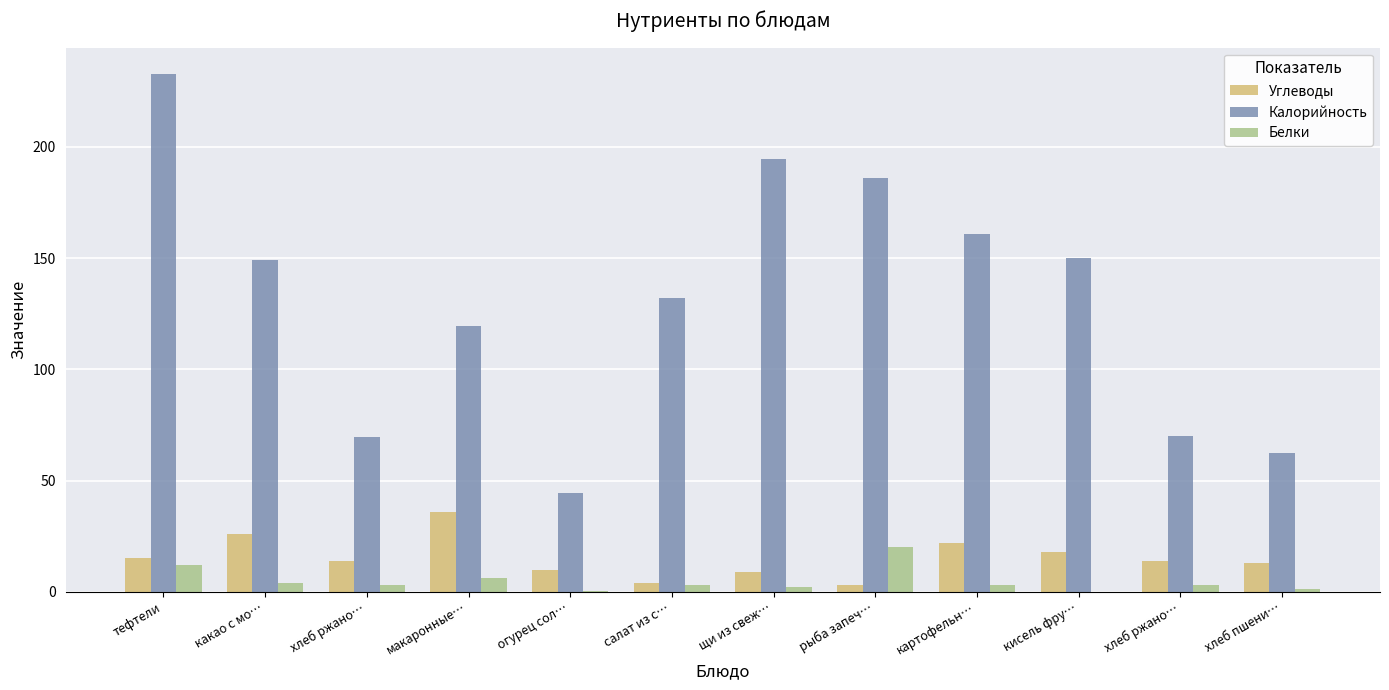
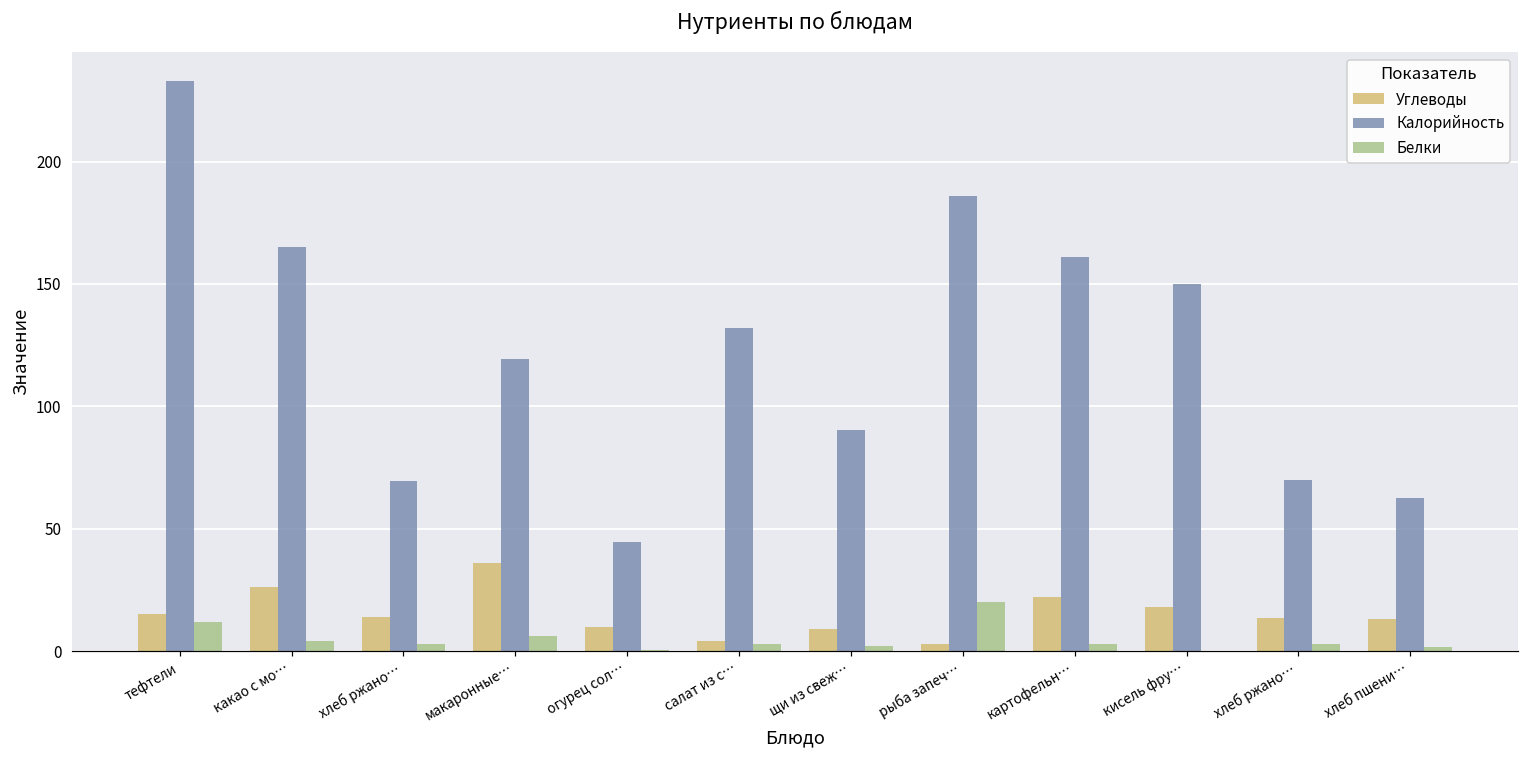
  {
    "Калорийность": {
      "тефтели": 233,
-     "какао с мо…": 149,
+     "какао с мо…": 165,
      "макаронные…": 119,
      "огурец сол…": 44,
      "салат из с…": 132,
-     "щи из свеж…": 195,
+     "щи из свеж…": 90,
      "рыба запеч…": 186,
      "картофельн…": 161,
      "кисель фру…": 150,
      "хлеб пшени…": 63
    }
  }
